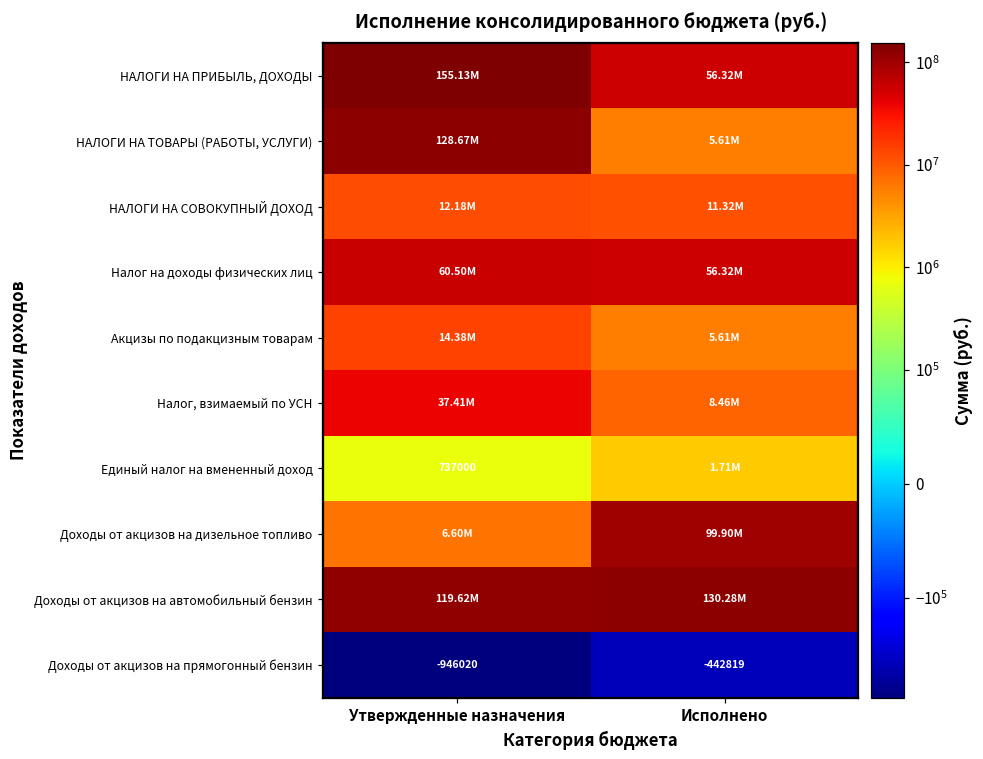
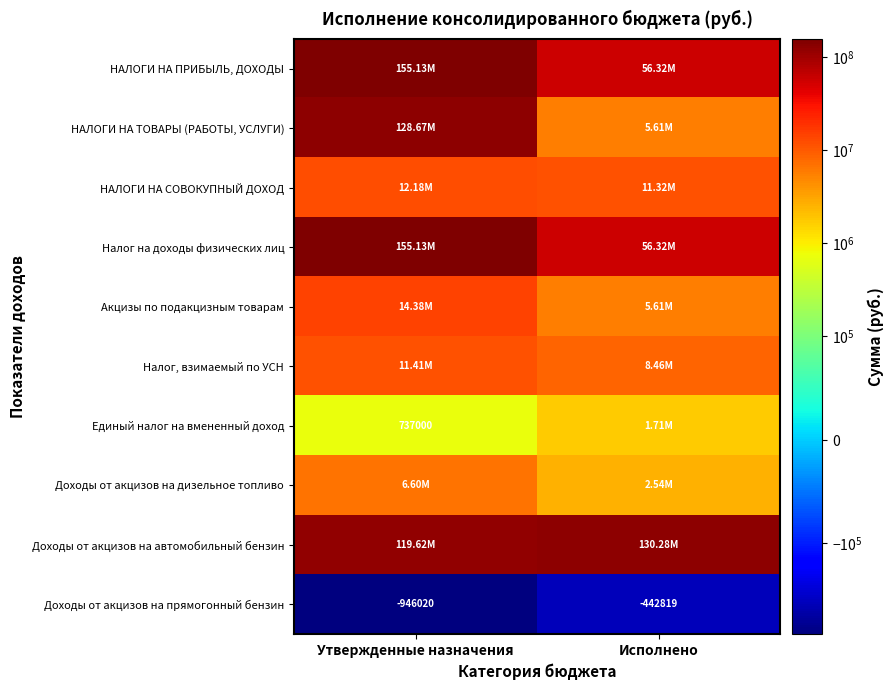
  {
    "НАЛОГИ НА ПРИБЫЛЬ, ДОХОДЫ": {
      "Утвержденные назначения": "155.13M",
      "Исполнено": "56.32M"
    },
    "НАЛОГИ НА ТОВАРЫ (РАБОТЫ, УСЛУГИ)": {
      "Утвержденные назначения": "128.67M",
      "Исполнено": "5.61M"
    },
    "НАЛОГИ НА СОВОКУПНЫЙ ДОХОД": {
      "Утвержденные назначения": "12.18M",
      "Исполнено": "11.32M"
    },
    "Налог на доходы физических лиц": {
-     "Утвержденные назначения": "60.50M",
+     "Утвержденные назначения": "155.13M",
      "Исполнено": "56.32M"
    },
    "Акцизы по подакцизным товарам": {
      "Утвержденные назначения": "14.38M",
      "Исполнено": "5.61M"
    },
    "Налог, взимаемый по УСН": {
-     "Утвержденные назначения": "37.41M",
+     "Утвержденные назначения": "11.41M",
      "Исполнено": "8.46M"
    },
    "Единый налог на вмененный доход": {
      "Утвержденные назначения": "737000",
      "Исполнено": "1.71M"
    },
    "Доходы от акцизов на дизельное топливо": {
      "Утвержденные назначения": "6.60M",
-     "Исполнено": "99.90M"
+     "Исполнено": "2.54M"
    },
    "Доходы от акцизов на автомобильный бензин": {
      "Утвержденные назначения": "119.62M",
      "Исполнено": "130.28M"
    },
    "Доходы от акцизов на прямогонный бензин": {
      "Утвержденные назначения": "-946020",
      "Исполнено": "-442819"
    }
  }
